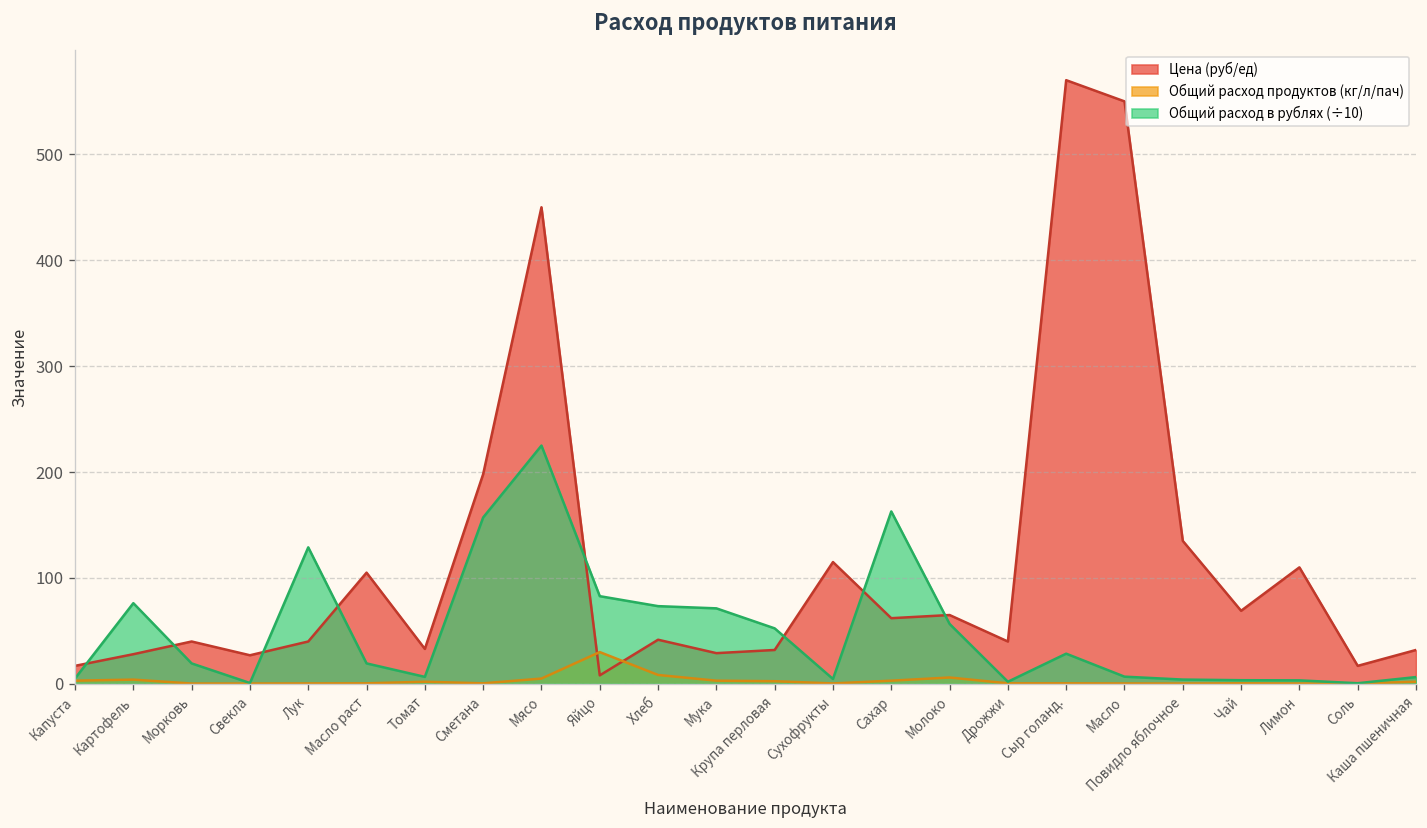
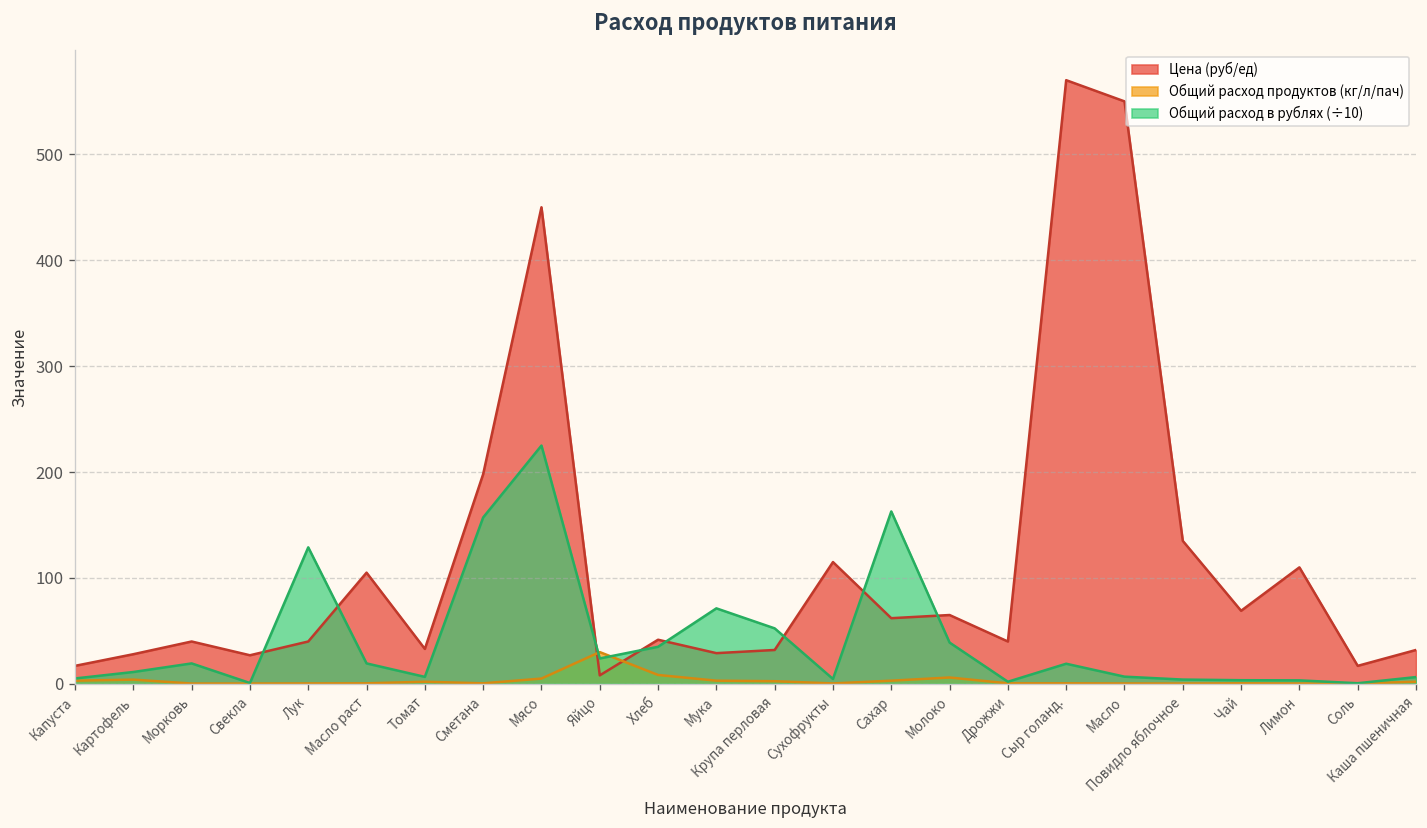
  {
    "Общий расход в рублях (÷10)": {
-     "Картофель": 80,
+     "Картофель": 10,
      "Морковь": 20,
      "Лук": 130,
      "Масло раст": 20,
      "Томат": 10,
      "Сметана": 160,
      "Мясо": 230,
-     "Яйцо": 80,
-     "Хлеб": 70,
+     "Яйцо": 20,
+     "Хлеб": 40,
      "Мука": 70,
      "Крупа перловая": 50,
      "Сухофрукты": 0,
      "Сахар": 160,
-     "Молоко": 60,
-     "Сыр голанд.": 30,
+     "Молоко": 40,
+     "Сыр голанд.": 20,
      "Масло": 10,
      "Повидло яблочное": 0,
      "Чай": 0,
      "Лимон": 0,
      "Каша пшеничная": 10
    }
  }
